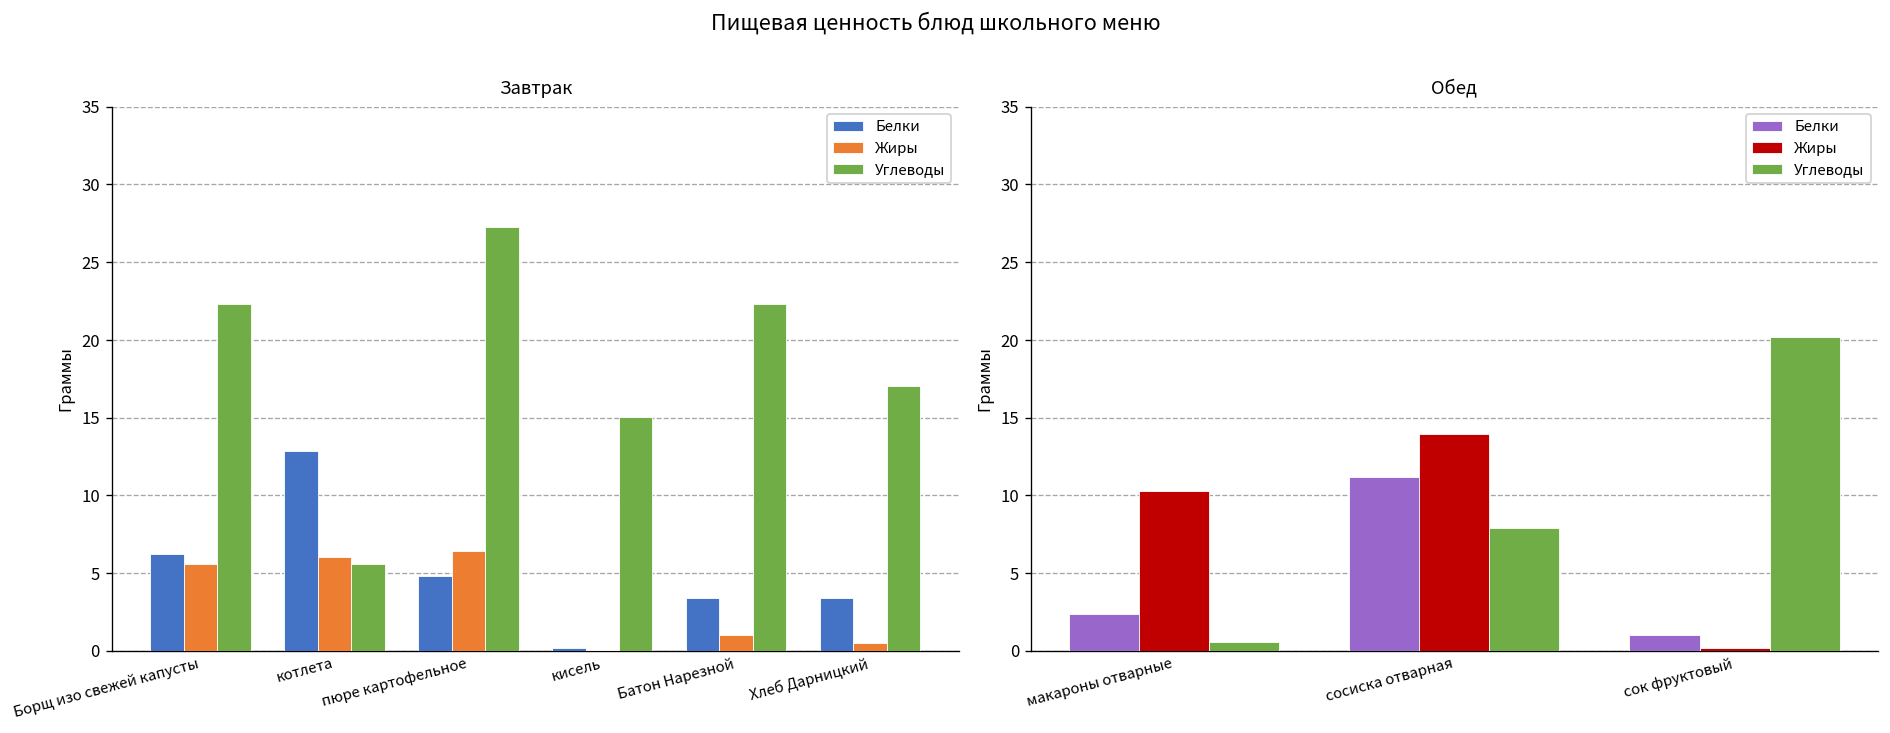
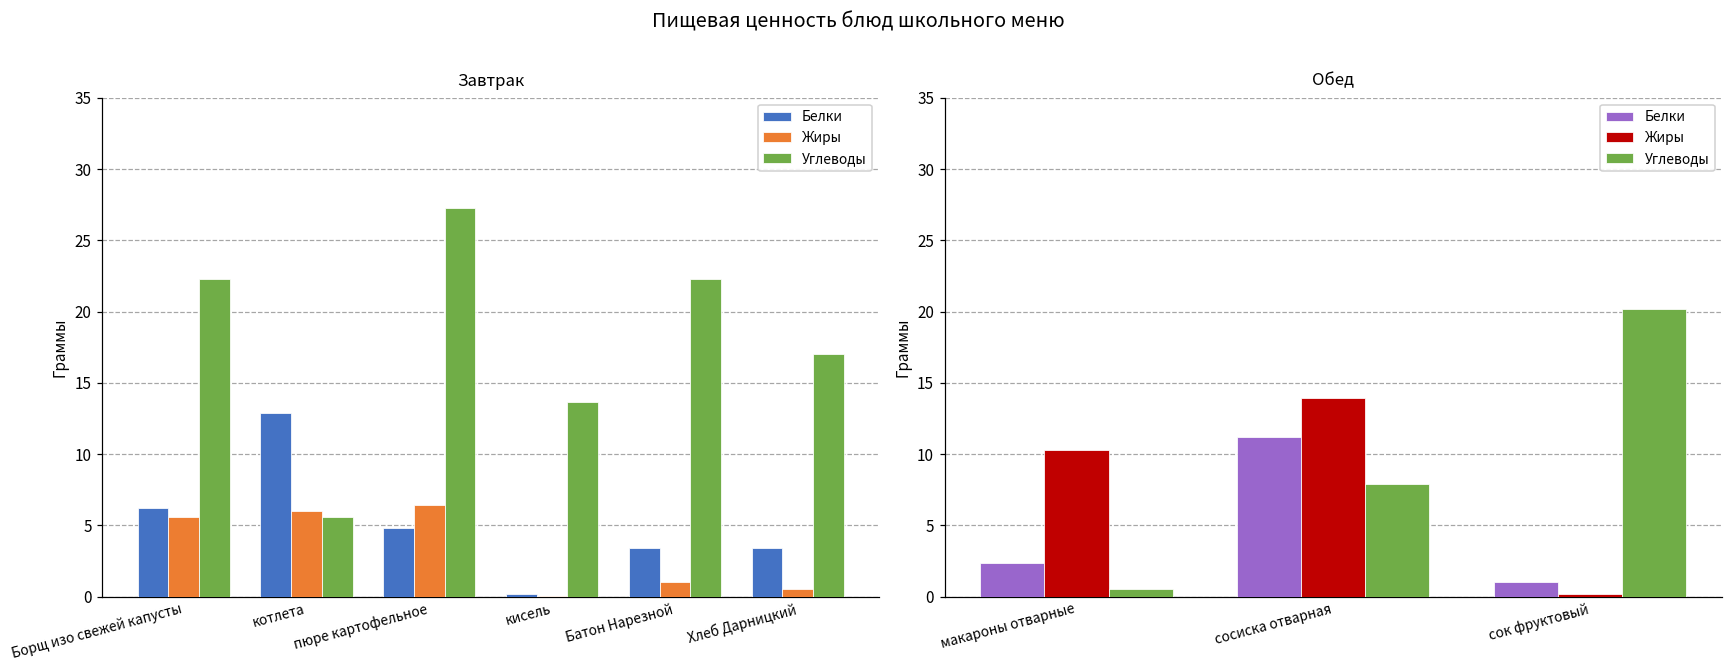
  {
    "Завтрак": {
      "Углеводы": {
        "Борщ изо свежей капусты": 22.3,
        "котлета": 5.6,
        "пюре картофельное": 27.3,
-       "кисель": 15.0,
+       "кисель": 13.7,
        "Батон Нарезной": 22.3,
        "Хлеб Дарницкий": 17.0
      }
    },
    "Обед": {
      "Белки": {
        "макароны отварные": 2.4,
        "сосиска отварная": 11.2,
        "сок фруктовый": 1.0
      },
      "Жиры": {
        "макароны отварные": 10.3,
        "сосиска отварная": 13.9,
        "сок фруктовый": 0.2
      },
      "Углеводы": {
        "макароны отварные": 0.5,
        "сосиска отварная": 7.9,
        "сок фруктовый": 20.2
      }
    }
  }
